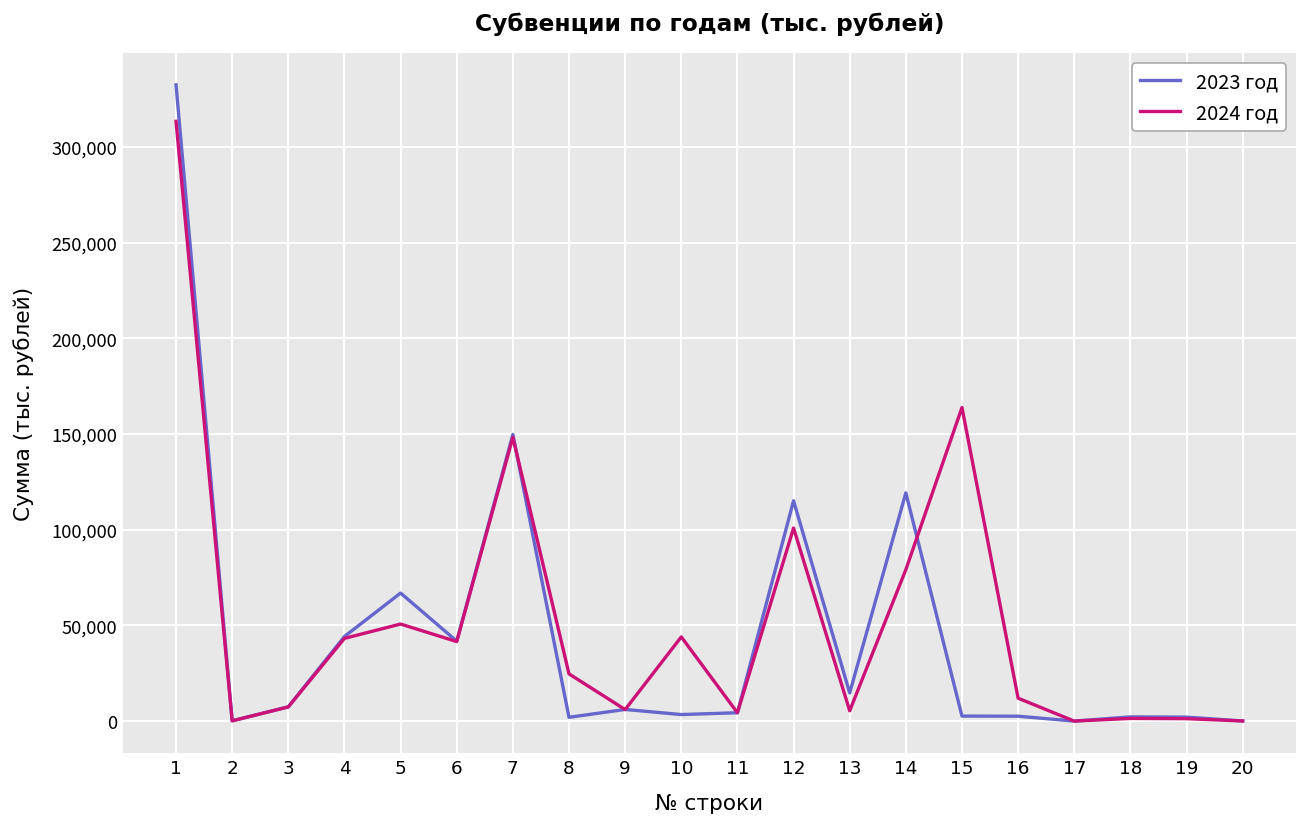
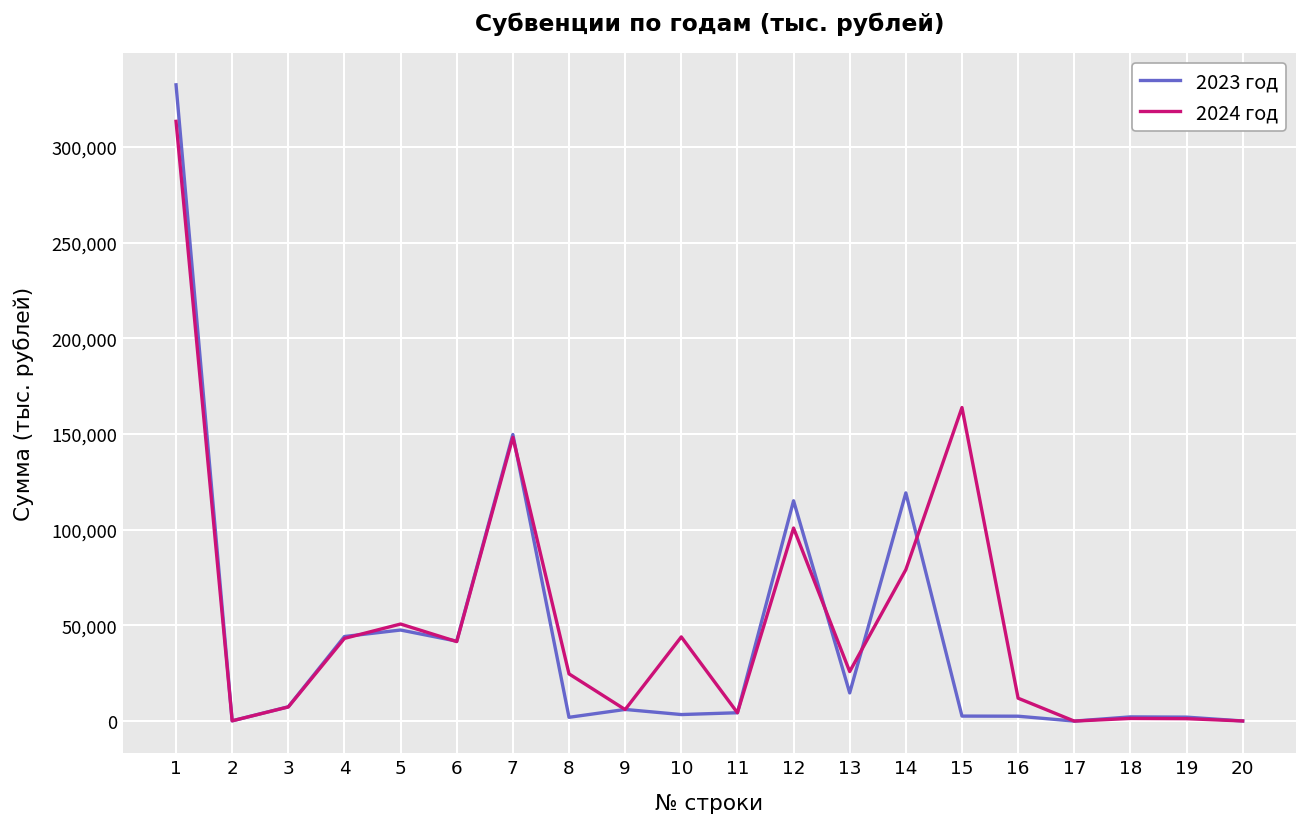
  {
    "2023 год": {
      "1": "332,000",
-     "5": "67,000",
+     "5": "48,000",
      "8": "2,000",
      "10": "3,000",
      "12": "115,000",
      "13": "15,000",
      "14": "119,000",
      "15": "3,000",
      "16": "3,000"
    },
    "2024 год": {
      "1": "313,000",
      "5": "51,000",
      "8": "25,000",
      "10": "44,000",
      "12": "101,000",
-     "13": "5,000",
+     "13": "26,000",
      "14": "79,000",
      "15": "164,000",
      "16": "12,000"
    }
  }
